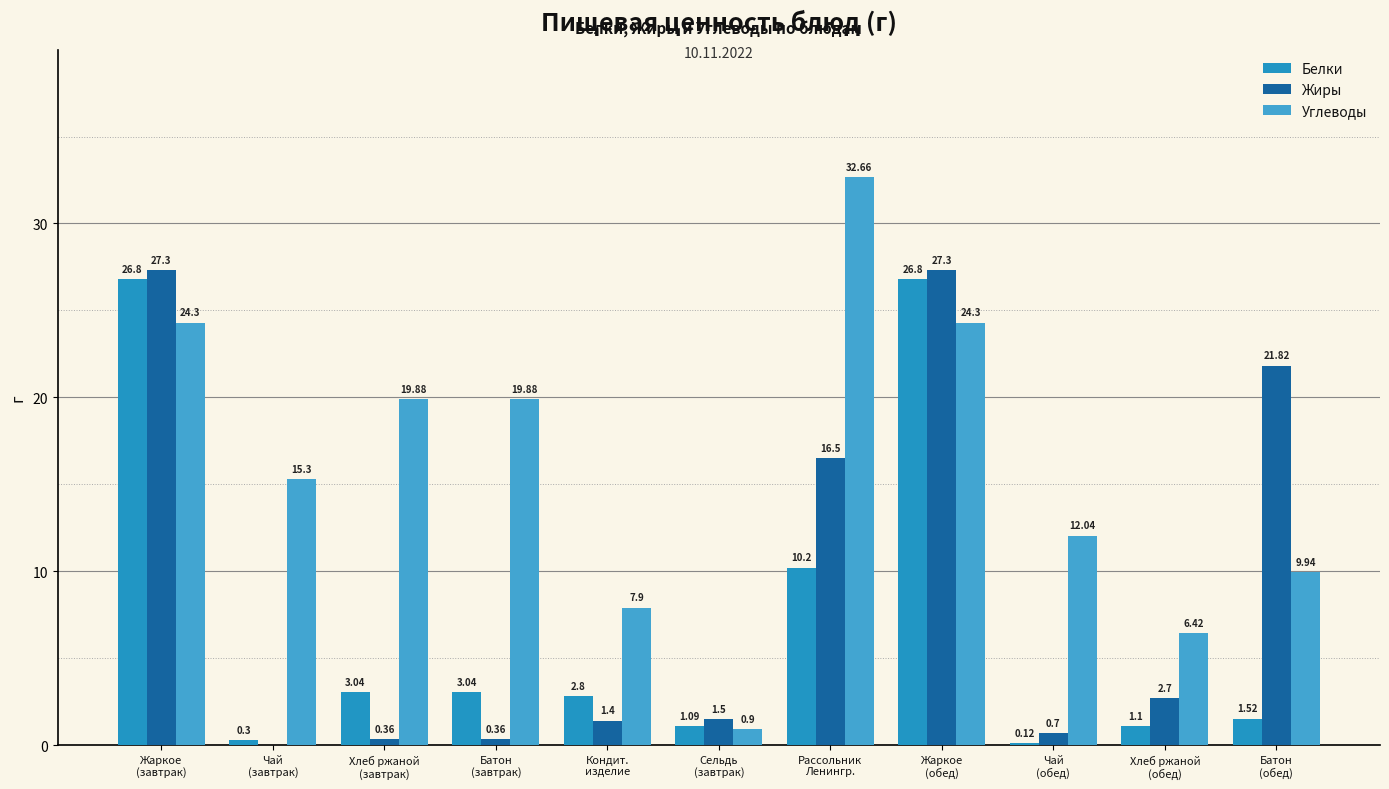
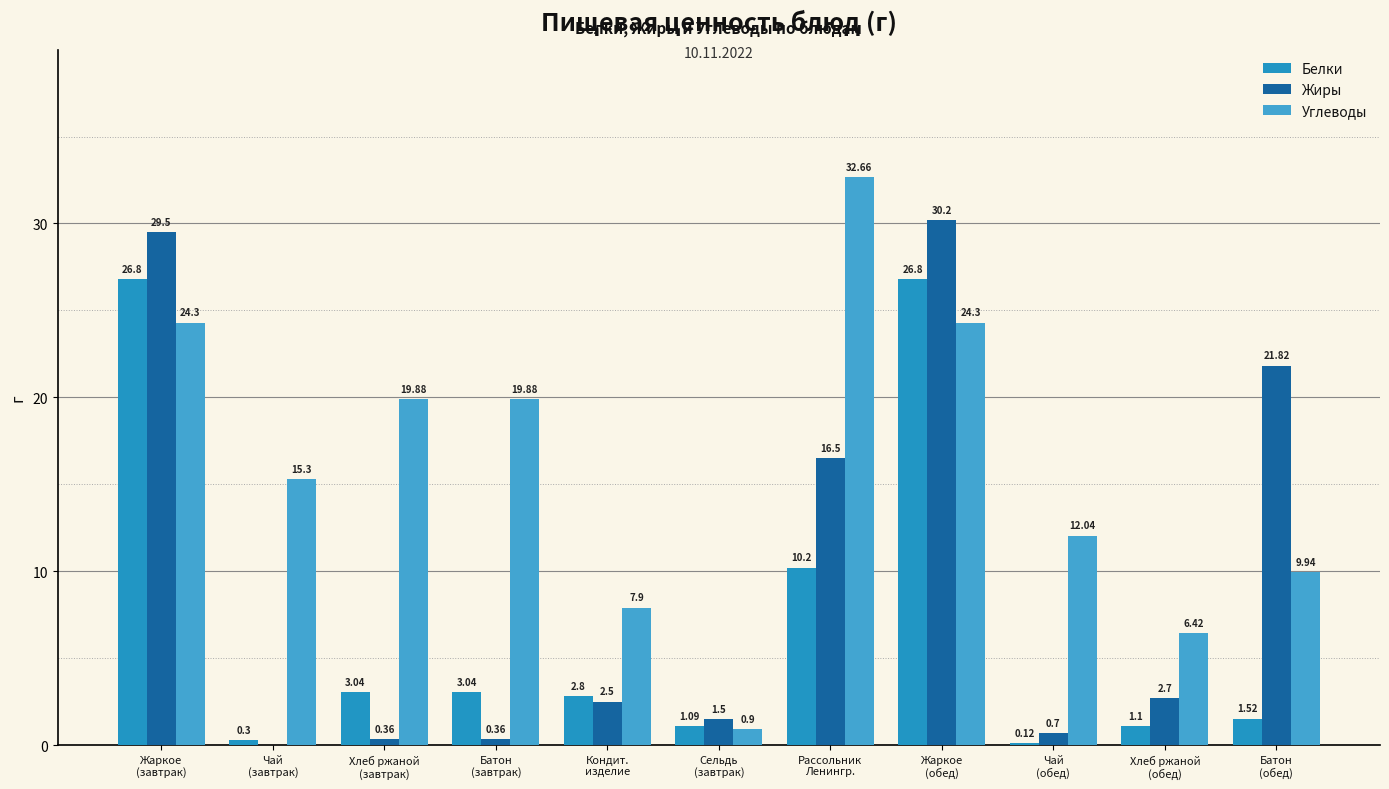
  {
    "Жиры": {
-     "Жаркое (завтрак)": 27.3,
+     "Жаркое (завтрак)": 29.5,
      "Хлеб ржаной (завтрак)": 0.36,
      "Батон (завтрак)": 0.36,
-     "Кондит. изделие": 1.4,
+     "Кондит. изделие": 2.5,
      "Сельдь (завтрак)": 1.5,
      "Рассольник Ленингр.": 16.5,
-     "Жаркое (обед)": 27.3,
+     "Жаркое (обед)": 30.2,
      "Чай (обед)": 0.7,
      "Хлеб ржаной (обед)": 2.7,
      "Батон (обед)": 21.82
    }
  }
